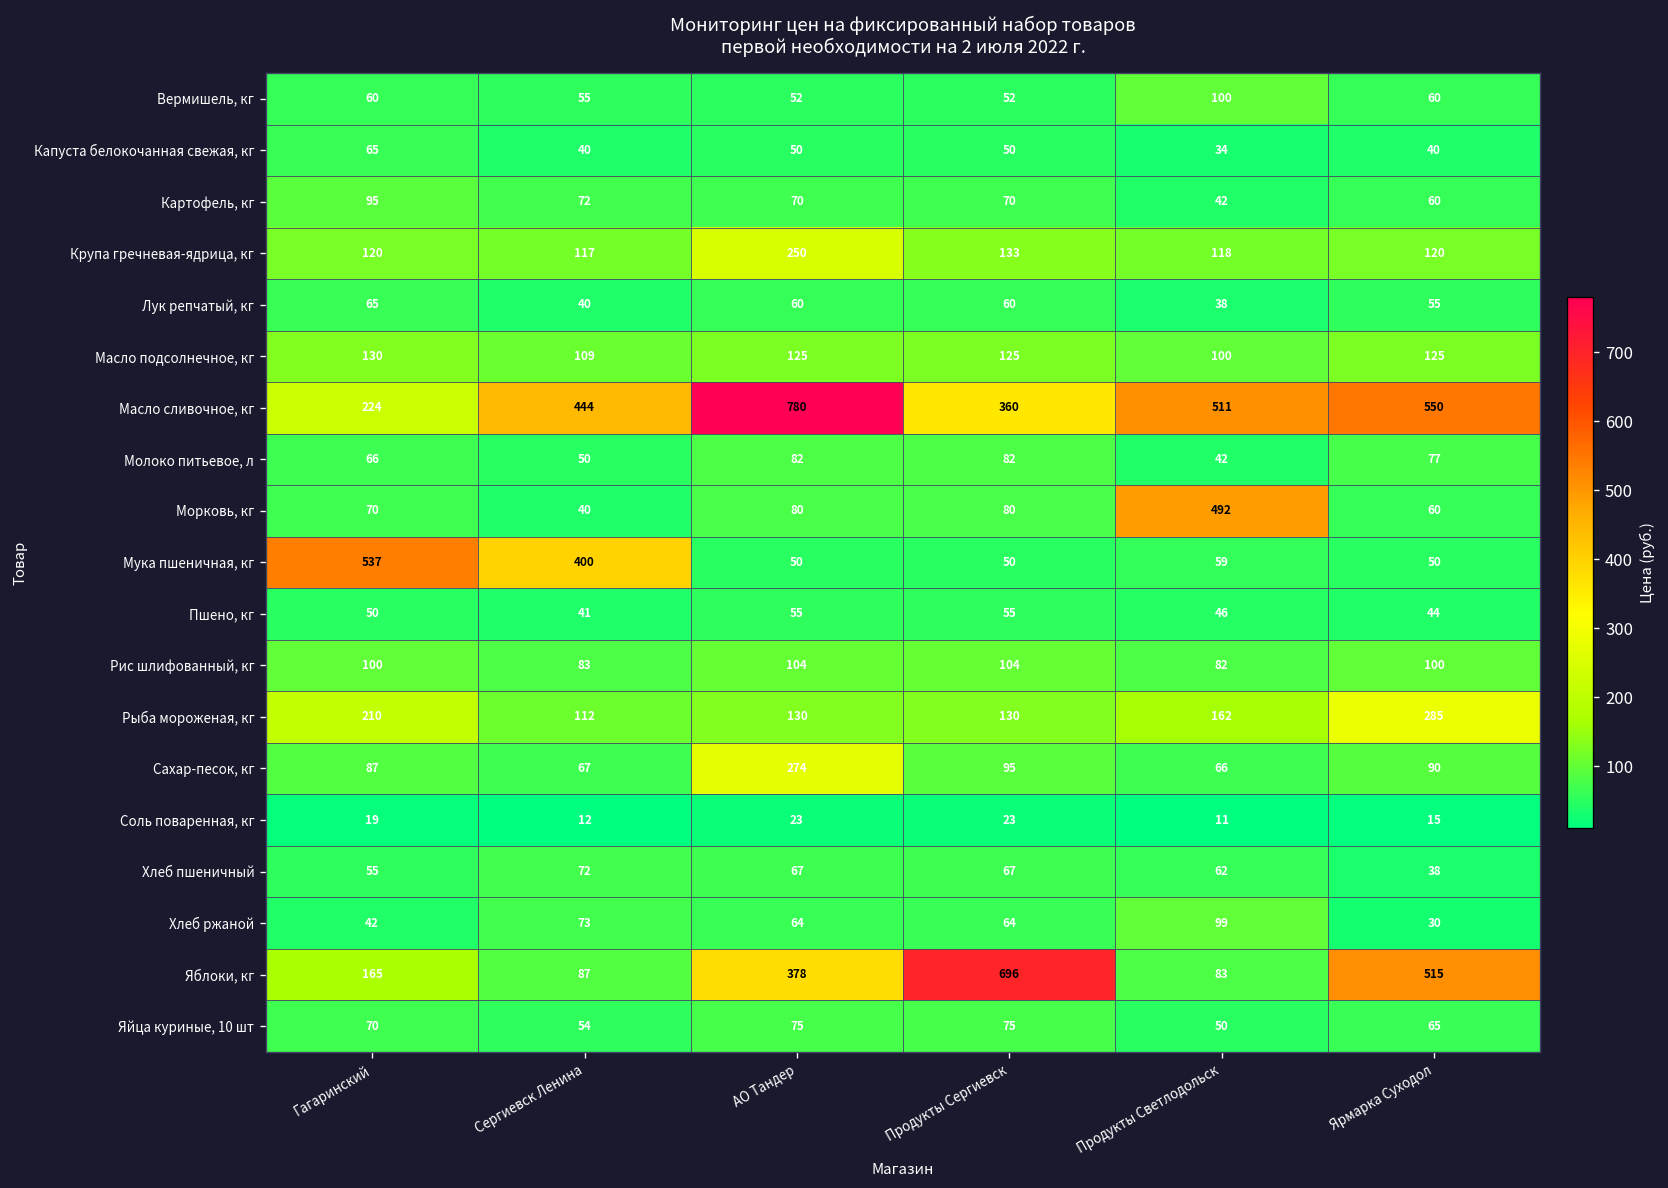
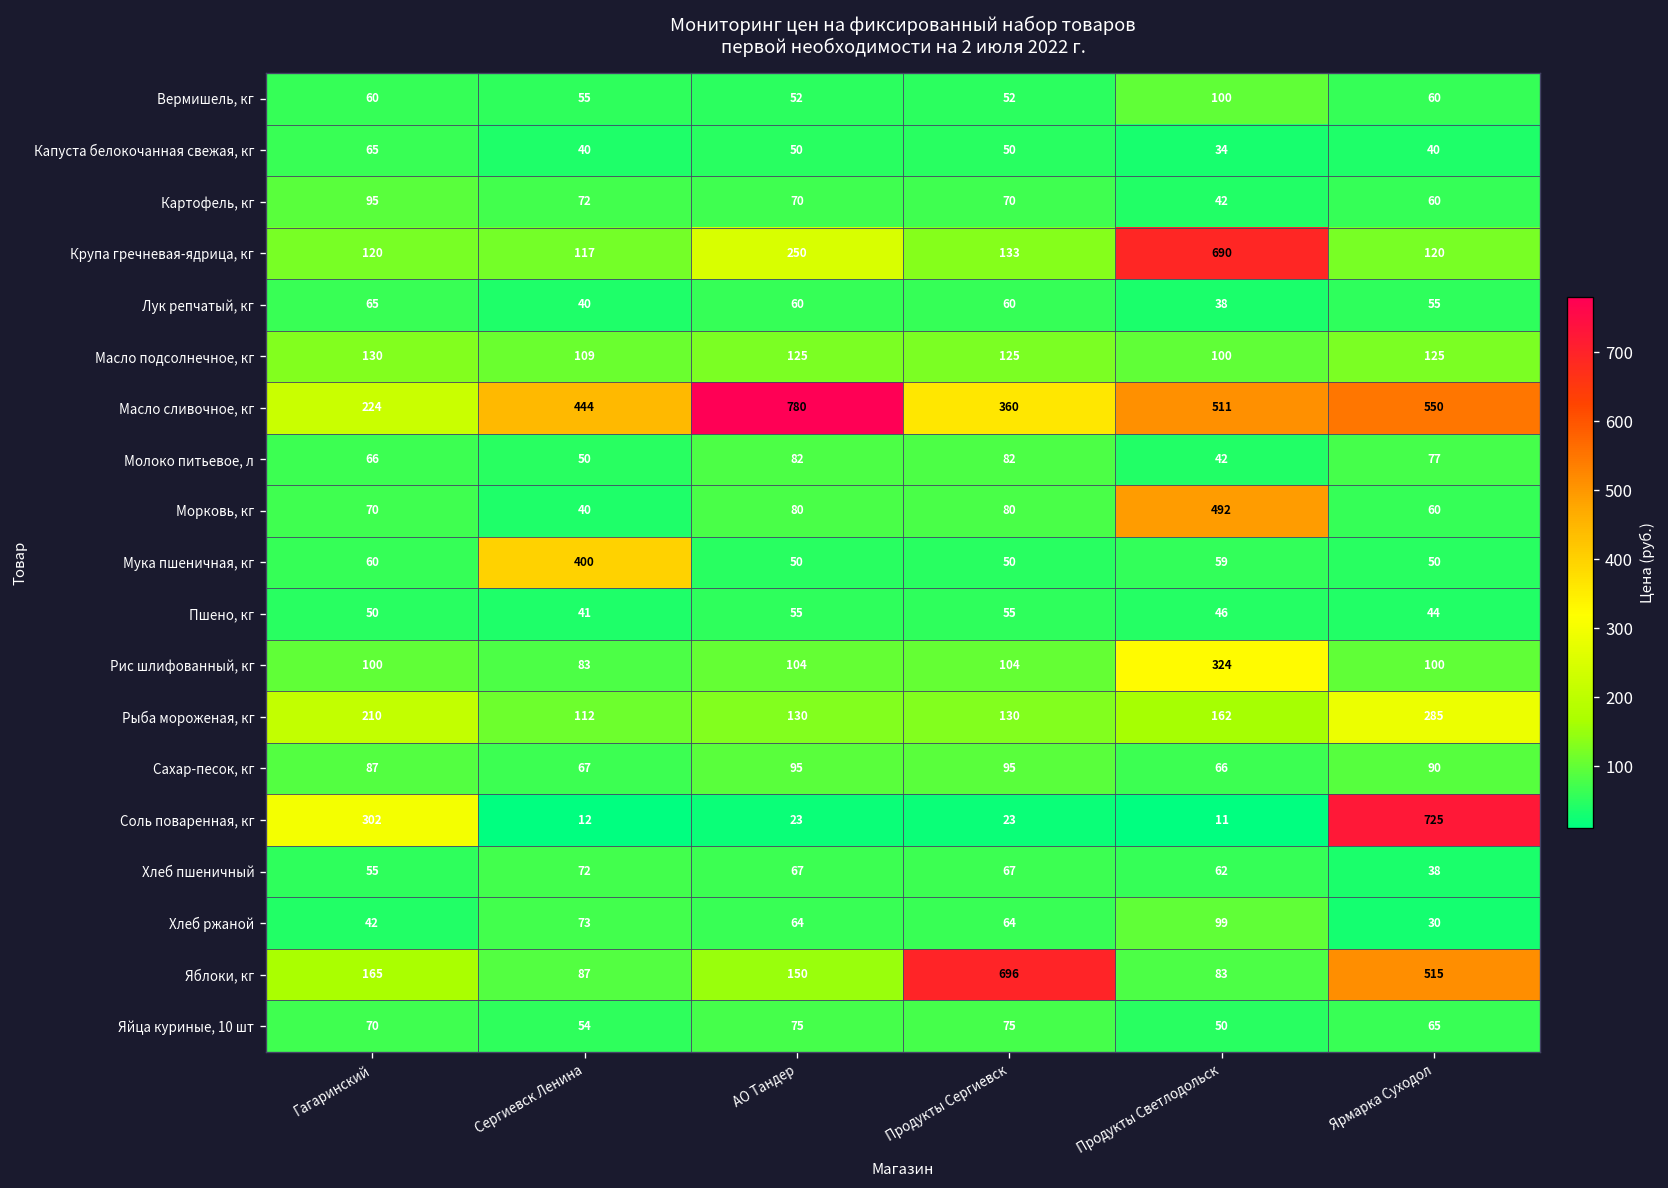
  {
    "Вермишель, кг": {
      "Гагаринский": 60,
      "Сергиевск Ленина": 55,
      "АО Тандер": 52,
      "Продукты Сергиевск": 52,
      "Продукты Светлодольск": 100,
      "Ярмарка Суходол": 60
    },
    "Капуста белокочанная свежая, кг": {
      "Гагаринский": 65,
      "Сергиевск Ленина": 40,
      "АО Тандер": 50,
      "Продукты Сергиевск": 50,
      "Продукты Светлодольск": 34,
      "Ярмарка Суходол": 40
    },
    "Картофель, кг": {
      "Гагаринский": 95,
      "Сергиевск Ленина": 72,
      "АО Тандер": 70,
      "Продукты Сергиевск": 70,
      "Продукты Светлодольск": 42,
      "Ярмарка Суходол": 60
    },
    "Крупа гречневая-ядрица, кг": {
      "Гагаринский": 120,
      "Сергиевск Ленина": 117,
      "АО Тандер": 250,
      "Продукты Сергиевск": 133,
-     "Продукты Светлодольск": 118,
+     "Продукты Светлодольск": 690,
      "Ярмарка Суходол": 120
    },
    "Лук репчатый, кг": {
      "Гагаринский": 65,
      "Сергиевск Ленина": 40,
      "АО Тандер": 60,
      "Продукты Сергиевск": 60,
      "Продукты Светлодольск": 38,
      "Ярмарка Суходол": 55
    },
    "Масло подсолнечное, кг": {
      "Гагаринский": 130,
      "Сергиевск Ленина": 109,
      "АО Тандер": 125,
      "Продукты Сергиевск": 125,
      "Продукты Светлодольск": 100,
      "Ярмарка Суходол": 125
    },
    "Масло сливочное, кг": {
      "Гагаринский": 224,
      "Сергиевск Ленина": 444,
      "АО Тандер": 780,
      "Продукты Сергиевск": 360,
      "Продукты Светлодольск": 511,
      "Ярмарка Суходол": 550
    },
    "Молоко питьевое, л": {
      "Гагаринский": 66,
      "Сергиевск Ленина": 50,
      "АО Тандер": 82,
      "Продукты Сергиевск": 82,
      "Продукты Светлодольск": 42,
      "Ярмарка Суходол": 77
    },
    "Морковь, кг": {
      "Гагаринский": 70,
      "Сергиевск Ленина": 40,
      "АО Тандер": 80,
      "Продукты Сергиевск": 80,
      "Продукты Светлодольск": 492,
      "Ярмарка Суходол": 60
    },
    "Мука пшеничная, кг": {
-     "Гагаринский": 537,
+     "Гагаринский": 60,
      "Сергиевск Ленина": 400,
      "АО Тандер": 50,
      "Продукты Сергиевск": 50,
      "Продукты Светлодольск": 59,
      "Ярмарка Суходол": 50
    },
    "Пшено, кг": {
      "Гагаринский": 50,
      "Сергиевск Ленина": 41,
      "АО Тандер": 55,
      "Продукты Сергиевск": 55,
      "Продукты Светлодольск": 46,
      "Ярмарка Суходол": 44
    },
    "Рис шлифованный, кг": {
      "Гагаринский": 100,
      "Сергиевск Ленина": 83,
      "АО Тандер": 104,
      "Продукты Сергиевск": 104,
-     "Продукты Светлодольск": 82,
+     "Продукты Светлодольск": 324,
      "Ярмарка Суходол": 100
    },
    "Рыба мороженая, кг": {
      "Гагаринский": 210,
      "Сергиевск Ленина": 112,
      "АО Тандер": 130,
      "Продукты Сергиевск": 130,
      "Продукты Светлодольск": 162,
      "Ярмарка Суходол": 285
    },
    "Сахар-песок, кг": {
      "Гагаринский": 87,
      "Сергиевск Ленина": 67,
-     "АО Тандер": 274,
+     "АО Тандер": 95,
      "Продукты Сергиевск": 95,
      "Продукты Светлодольск": 66,
      "Ярмарка Суходол": 90
    },
    "Соль поваренная, кг": {
-     "Гагаринский": 19,
+     "Гагаринский": 302,
      "Сергиевск Ленина": 12,
      "АО Тандер": 23,
      "Продукты Сергиевск": 23,
      "Продукты Светлодольск": 11,
-     "Ярмарка Суходол": 15
+     "Ярмарка Суходол": 725
    },
    "Хлеб пшеничный": {
      "Гагаринский": 55,
      "Сергиевск Ленина": 72,
      "АО Тандер": 67,
      "Продукты Сергиевск": 67,
      "Продукты Светлодольск": 62,
      "Ярмарка Суходол": 38
    },
    "Хлеб ржаной": {
      "Гагаринский": 42,
      "Сергиевск Ленина": 73,
      "АО Тандер": 64,
      "Продукты Сергиевск": 64,
      "Продукты Светлодольск": 99,
      "Ярмарка Суходол": 30
    },
    "Яблоки, кг": {
      "Гагаринский": 165,
      "Сергиевск Ленина": 87,
-     "АО Тандер": 378,
+     "АО Тандер": 150,
      "Продукты Сергиевск": 696,
      "Продукты Светлодольск": 83,
      "Ярмарка Суходол": 515
    },
    "Яйца куриные, 10 шт": {
      "Гагаринский": 70,
      "Сергиевск Ленина": 54,
      "АО Тандер": 75,
      "Продукты Сергиевск": 75,
      "Продукты Светлодольск": 50,
      "Ярмарка Суходол": 65
    }
  }
